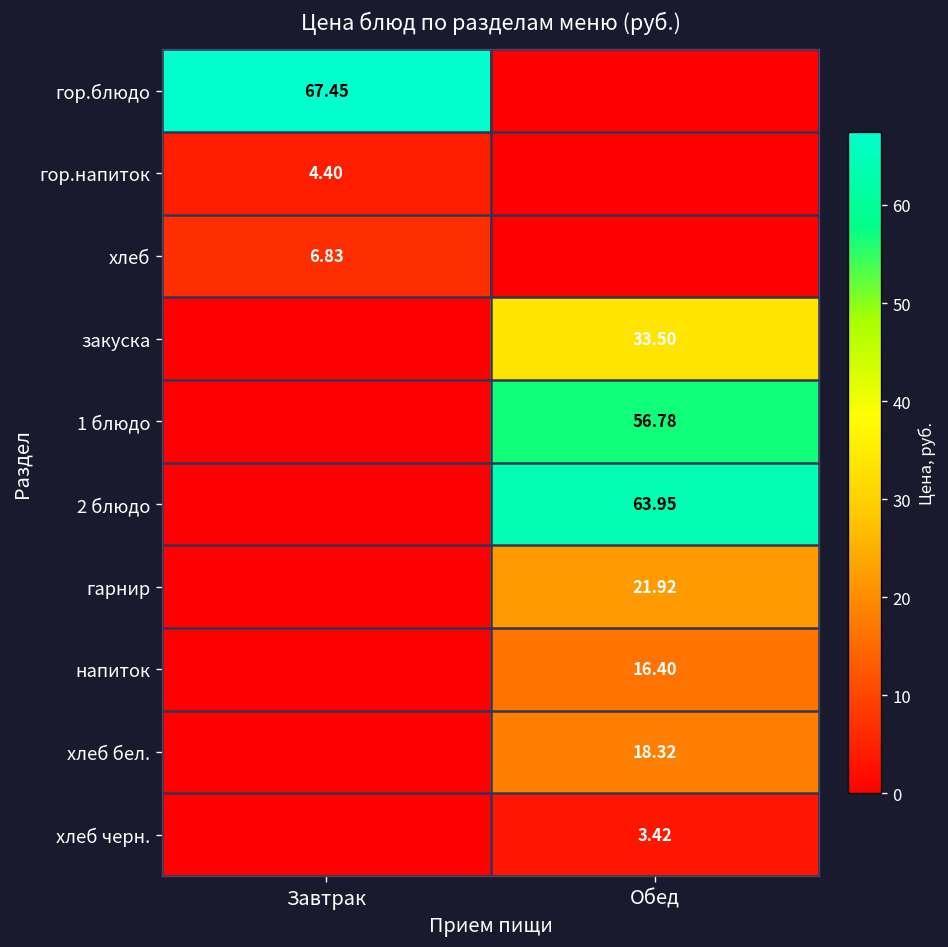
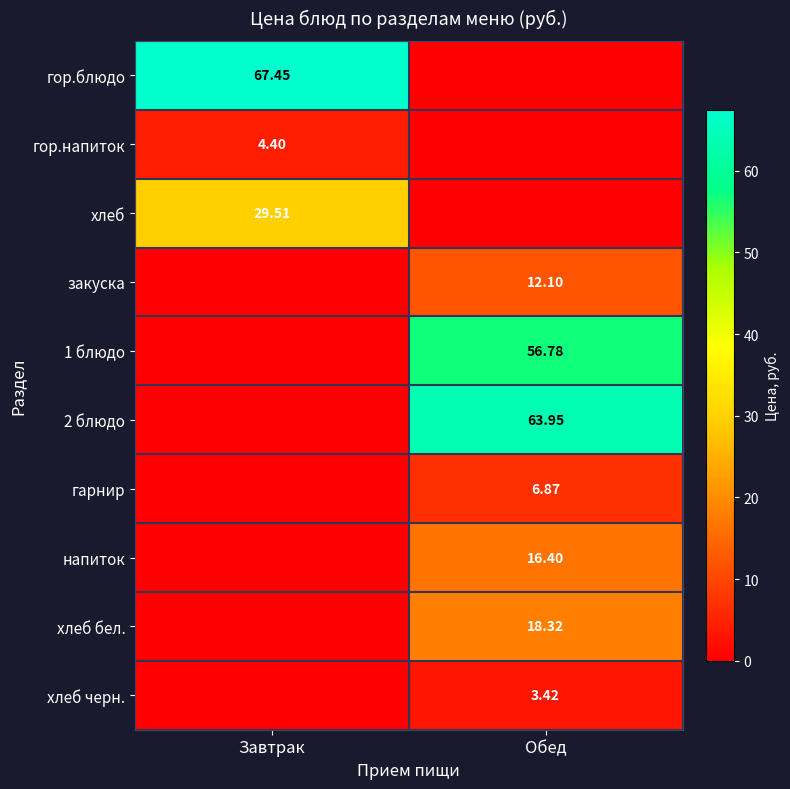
  {
    "гор.блюдо": {
      "Завтрак": 67.45
    },
    "гор.напиток": {
      "Завтрак": 4.40
    },
    "хлеб": {
-     "Завтрак": 6.83
+     "Завтрак": 29.51
    },
    "закуска": {
-     "Обед": 33.50
+     "Обед": 12.10
    },
    "1 блюдо": {
      "Обед": 56.78
    },
    "2 блюдо": {
      "Обед": 63.95
    },
    "гарнир": {
-     "Обед": 21.92
+     "Обед": 6.87
    },
    "напиток": {
      "Обед": 16.40
    },
    "хлеб бел.": {
      "Обед": 18.32
    },
    "хлеб черн.": {
      "Обед": 3.42
    }
  }
